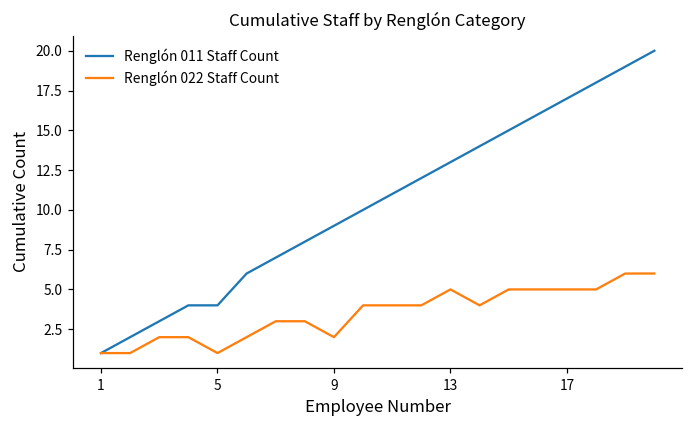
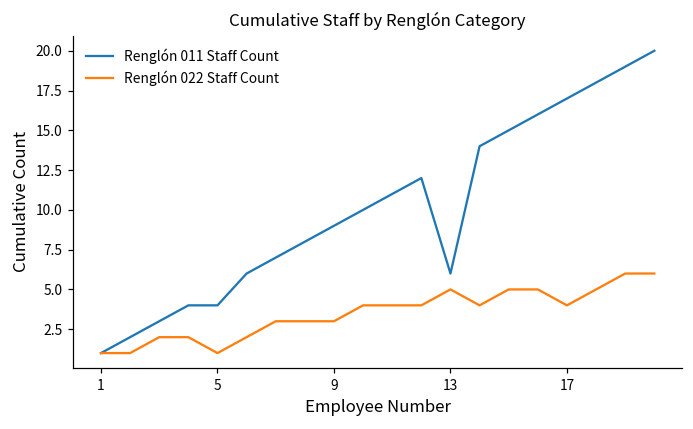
  {
    "Renglón 011 Staff Count": {
      "5": 4,
      "9": 9,
-     "13": 13,
+     "13": 6,
      "17": 17
    },
    "Renglón 022 Staff Count": {
      "5": 1,
-     "9": 2,
+     "9": 3,
      "13": 5,
-     "17": 5
+     "17": 4
    }
  }
